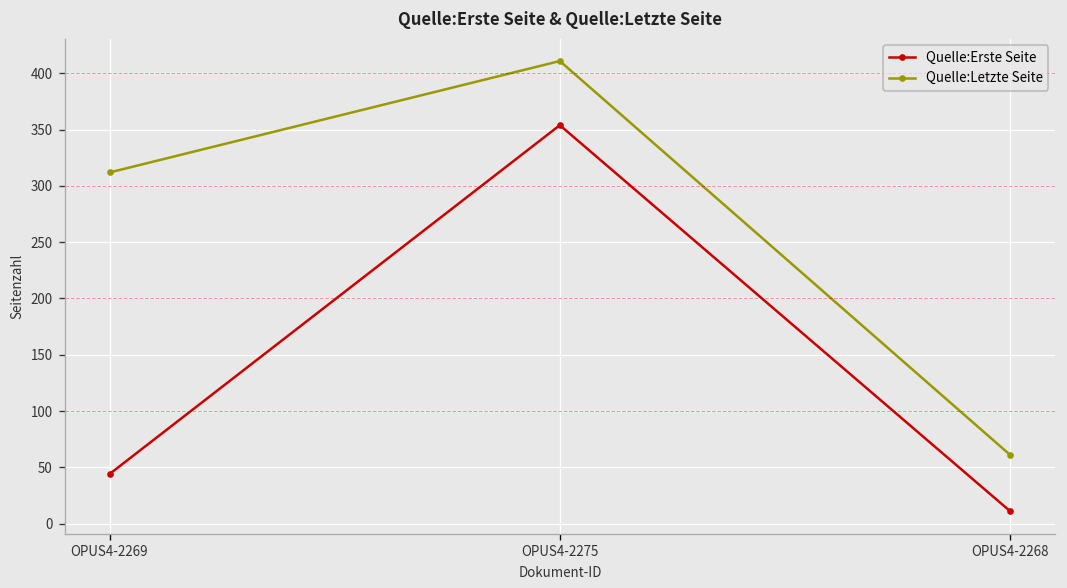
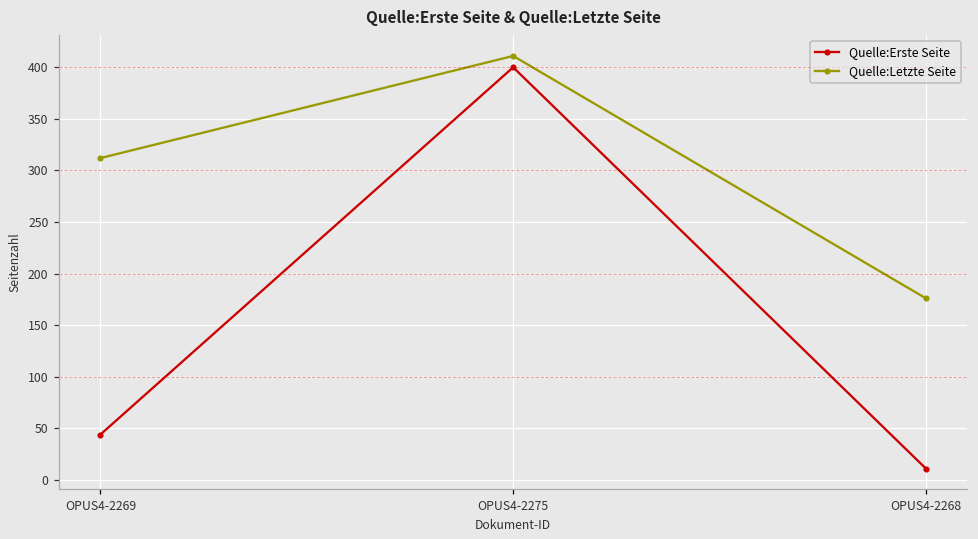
  {
    "Quelle:Erste Seite": {
      "OPUS4-2269": 40,
-     "OPUS4-2275": 350,
+     "OPUS4-2275": 400,
      "OPUS4-2268": 10
    },
    "Quelle:Letzte Seite": {
      "OPUS4-2269": 310,
      "OPUS4-2275": 410,
-     "OPUS4-2268": 60
+     "OPUS4-2268": 180
    }
  }
